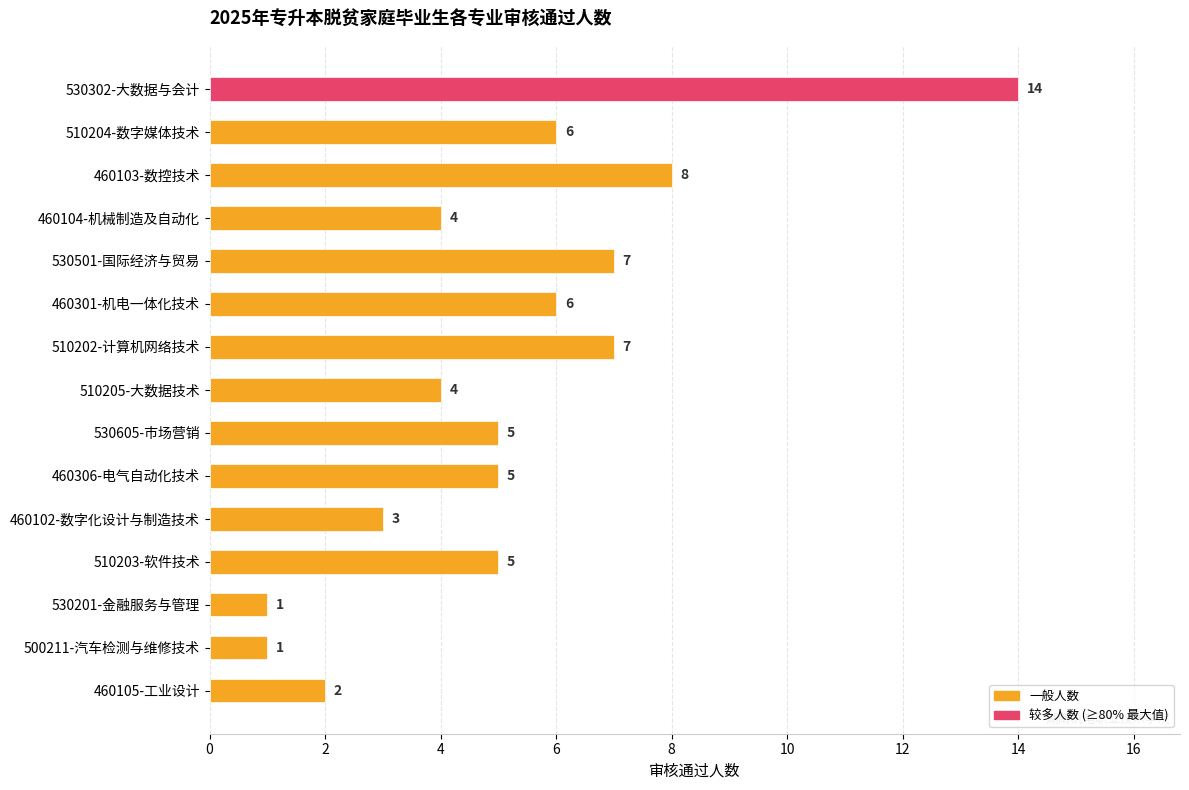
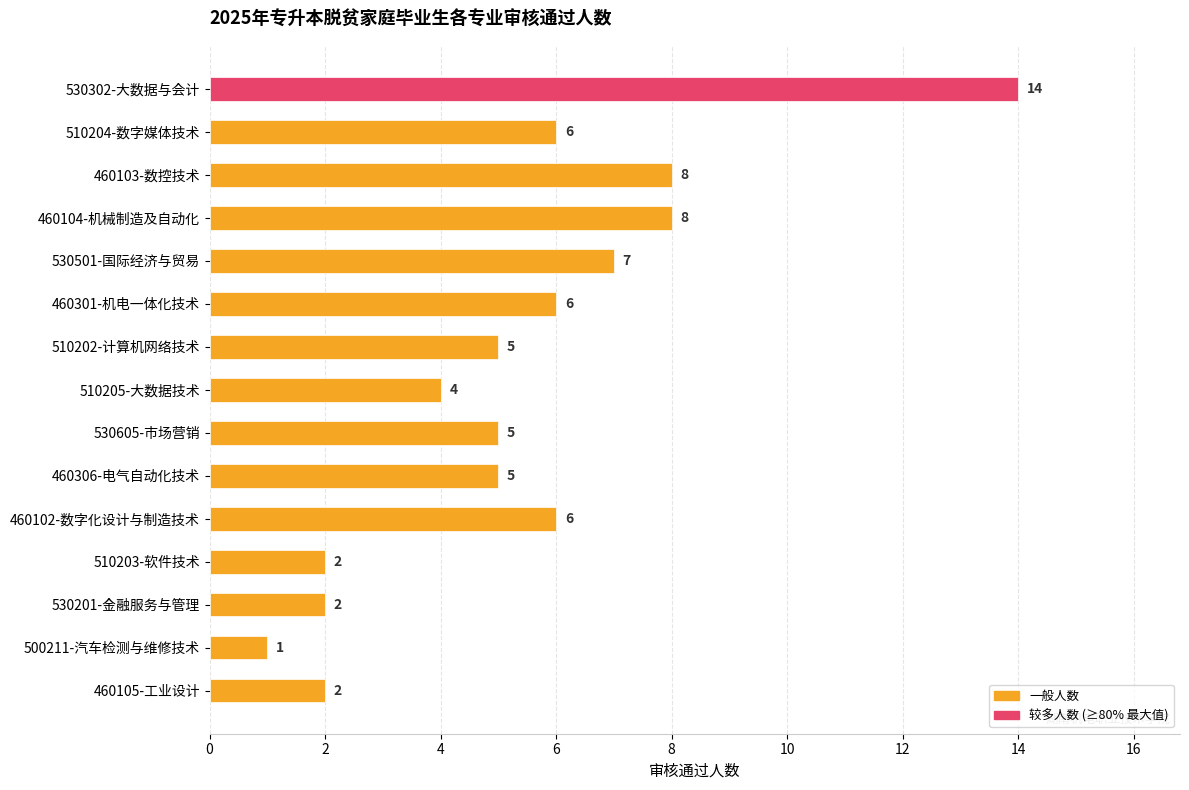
  {
    "530302-大数据与会计": 14,
    "510204-数字媒体技术": 6,
    "460103-数控技术": 8,
-   "460104-机械制造及自动化": 4,
+   "460104-机械制造及自动化": 8,
    "530501-国际经济与贸易": 7,
    "460301-机电一体化技术": 6,
-   "510202-计算机网络技术": 7,
+   "510202-计算机网络技术": 5,
    "510205-大数据技术": 4,
    "530605-市场营销": 5,
    "460306-电气自动化技术": 5,
-   "460102-数字化设计与制造技术": 3,
-   "510203-软件技术": 5,
-   "530201-金融服务与管理": 1,
+   "460102-数字化设计与制造技术": 6,
+   "510203-软件技术": 2,
+   "530201-金融服务与管理": 2,
    "500211-汽车检测与维修技术": 1,
    "460105-工业设计": 2
  }
